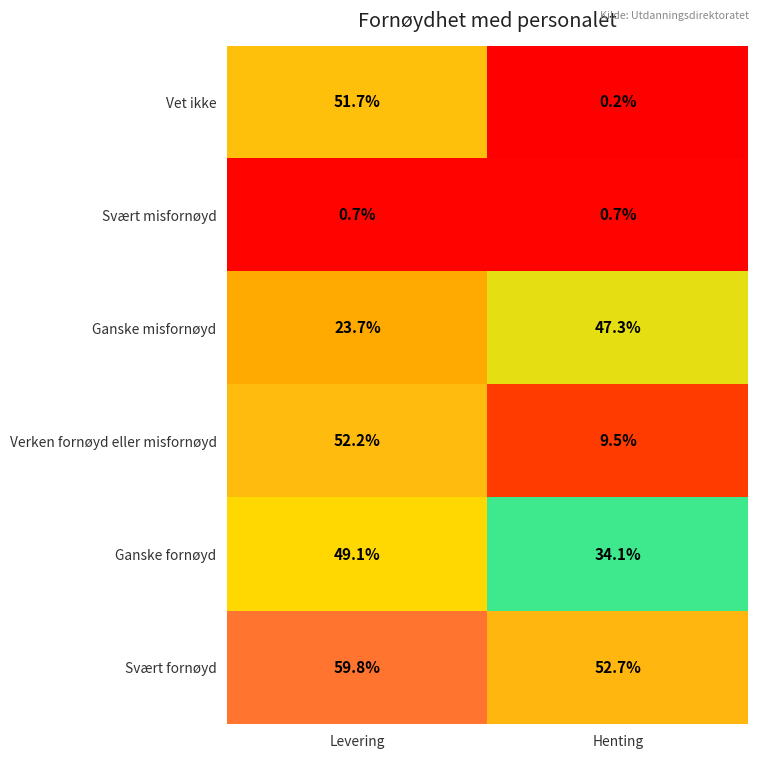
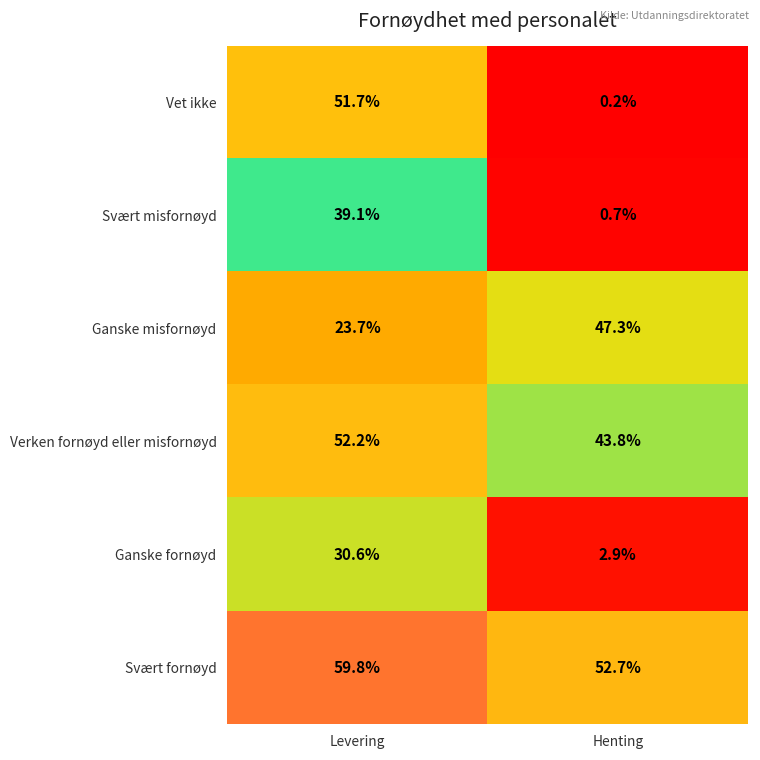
  {
    "Vet ikke": {
      "Levering": "51.7%",
      "Henting": "0.2%"
    },
    "Svært misfornøyd": {
-     "Levering": "0.7%",
+     "Levering": "39.1%",
      "Henting": "0.7%"
    },
    "Ganske misfornøyd": {
      "Levering": "23.7%",
      "Henting": "47.3%"
    },
    "Verken fornøyd eller misfornøyd": {
      "Levering": "52.2%",
-     "Henting": "9.5%"
+     "Henting": "43.8%"
    },
    "Ganske fornøyd": {
-     "Levering": "49.1%",
-     "Henting": "34.1%"
+     "Levering": "30.6%",
+     "Henting": "2.9%"
    },
    "Svært fornøyd": {
      "Levering": "59.8%",
      "Henting": "52.7%"
    }
  }
